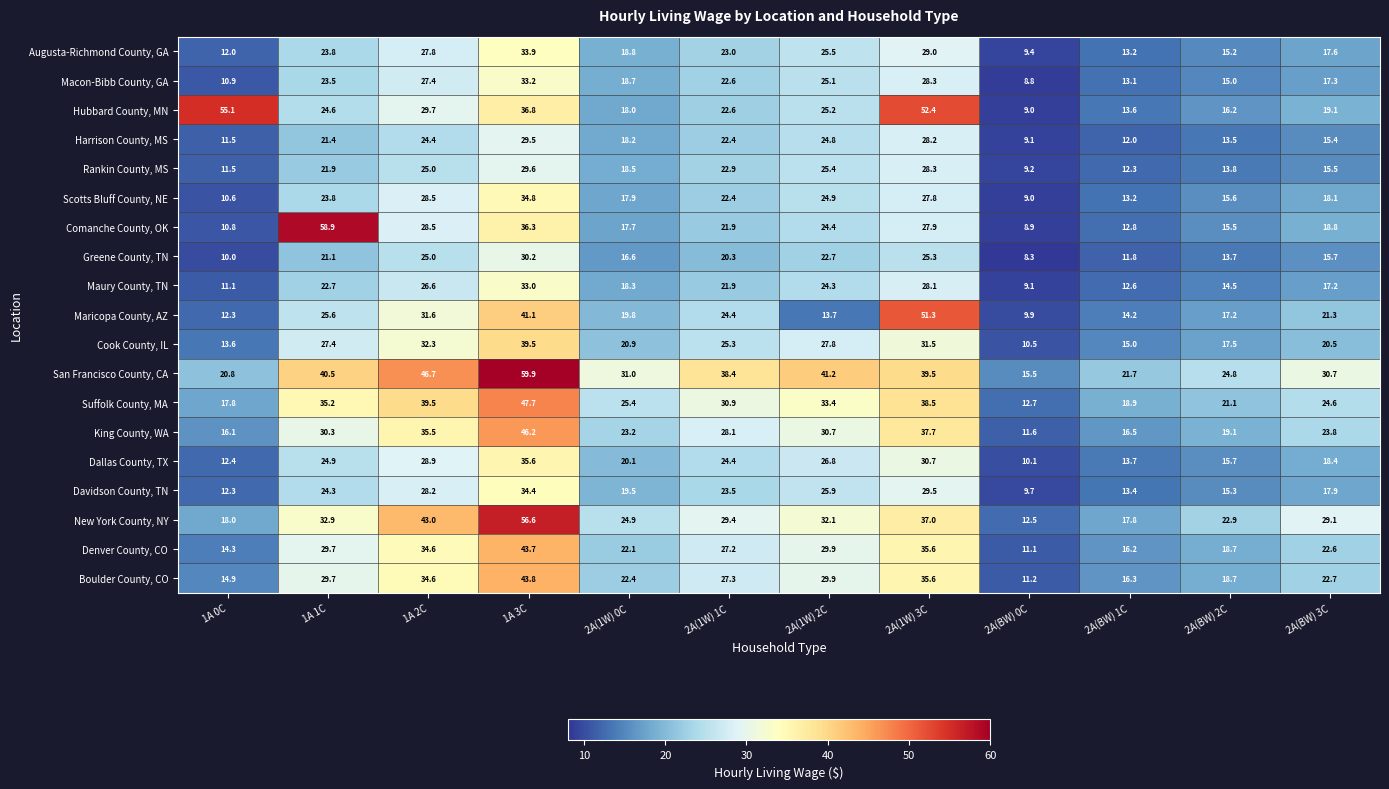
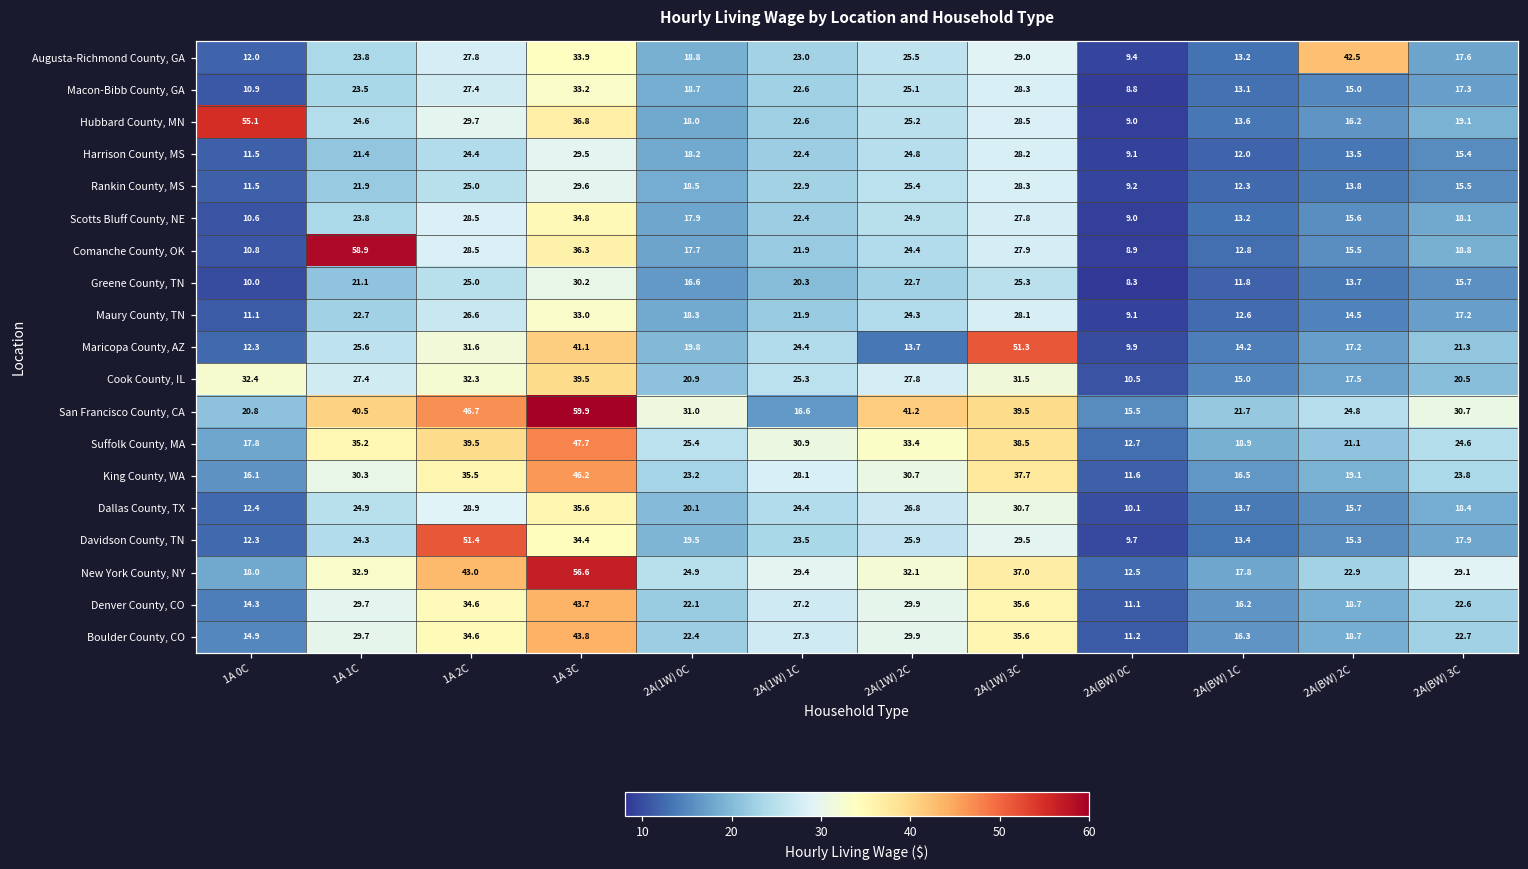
  {
    "Augusta-Richmond County, GA": {
      "1A 0C": 12.0,
      "1A 1C": 23.8,
      "1A 2C": 27.8,
      "1A 3C": 33.9,
      "2A(1W) 0C": 18.8,
      "2A(1W) 1C": 23.0,
      "2A(1W) 2C": 25.5,
      "2A(1W) 3C": 29.0,
      "2A(BW) 0C": 9.4,
      "2A(BW) 1C": 13.2,
-     "2A(BW) 2C": 15.2,
+     "2A(BW) 2C": 42.5,
      "2A(BW) 3C": 17.6
    },
    "Hubbard County, MN": {
      "1A 0C": 55.1,
      "1A 1C": 24.6,
      "1A 2C": 29.7,
      "1A 3C": 36.8,
      "2A(1W) 0C": 18.0,
      "2A(1W) 1C": 22.6,
      "2A(1W) 2C": 25.2,
-     "2A(1W) 3C": 52.4,
+     "2A(1W) 3C": 28.5,
      "2A(BW) 0C": 9.0,
      "2A(BW) 1C": 13.6,
      "2A(BW) 2C": 16.2,
      "2A(BW) 3C": 19.1
    },
    "Cook County, IL": {
-     "1A 0C": 13.6,
+     "1A 0C": 32.4,
      "1A 1C": 27.4,
      "1A 2C": 32.3,
      "1A 3C": 39.5,
      "2A(1W) 0C": 20.9,
      "2A(1W) 1C": 25.3,
      "2A(1W) 2C": 27.8,
      "2A(1W) 3C": 31.5,
      "2A(BW) 0C": 10.5,
      "2A(BW) 1C": 15.0,
      "2A(BW) 2C": 17.5,
      "2A(BW) 3C": 20.5
    },
    "San Francisco County, CA": {
      "1A 0C": 20.8,
      "1A 1C": 40.5,
      "1A 2C": 46.7,
      "1A 3C": 59.9,
      "2A(1W) 0C": 31.0,
-     "2A(1W) 1C": 38.4,
+     "2A(1W) 1C": 16.6,
      "2A(1W) 2C": 41.2,
      "2A(1W) 3C": 39.5,
      "2A(BW) 0C": 15.5,
      "2A(BW) 1C": 21.7,
      "2A(BW) 2C": 24.8,
      "2A(BW) 3C": 30.7
    },
    "Davidson County, TN": {
      "1A 0C": 12.3,
      "1A 1C": 24.3,
-     "1A 2C": 28.2,
+     "1A 2C": 51.4,
      "1A 3C": 34.4,
      "2A(1W) 0C": 19.5,
      "2A(1W) 1C": 23.5,
      "2A(1W) 2C": 25.9,
      "2A(1W) 3C": 29.5,
      "2A(BW) 0C": 9.7,
      "2A(BW) 1C": 13.4,
      "2A(BW) 2C": 15.3,
      "2A(BW) 3C": 17.9
    }
  }
